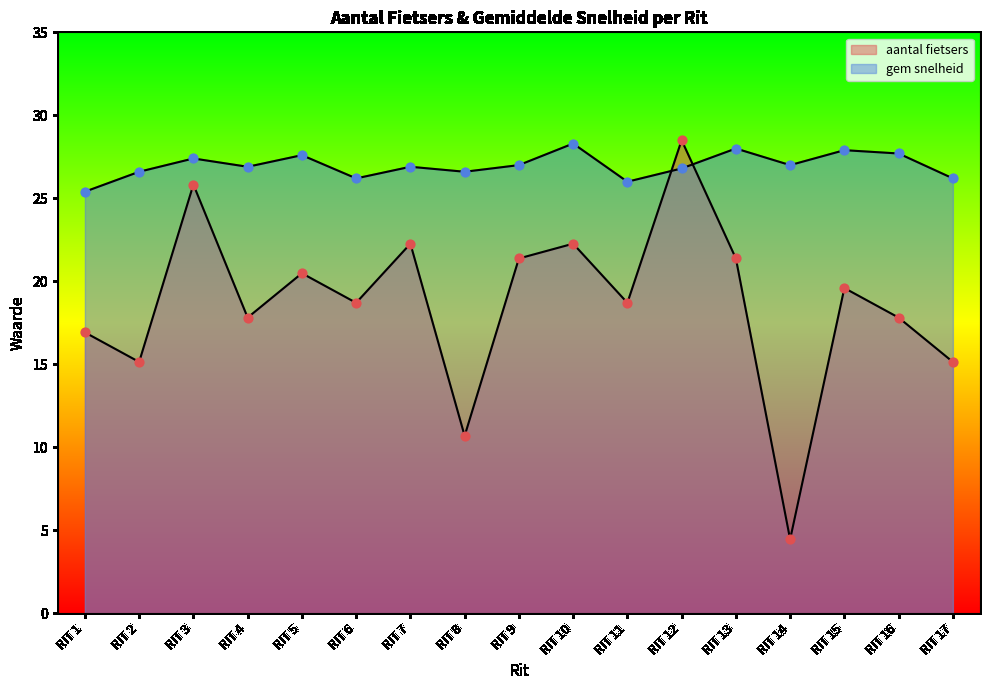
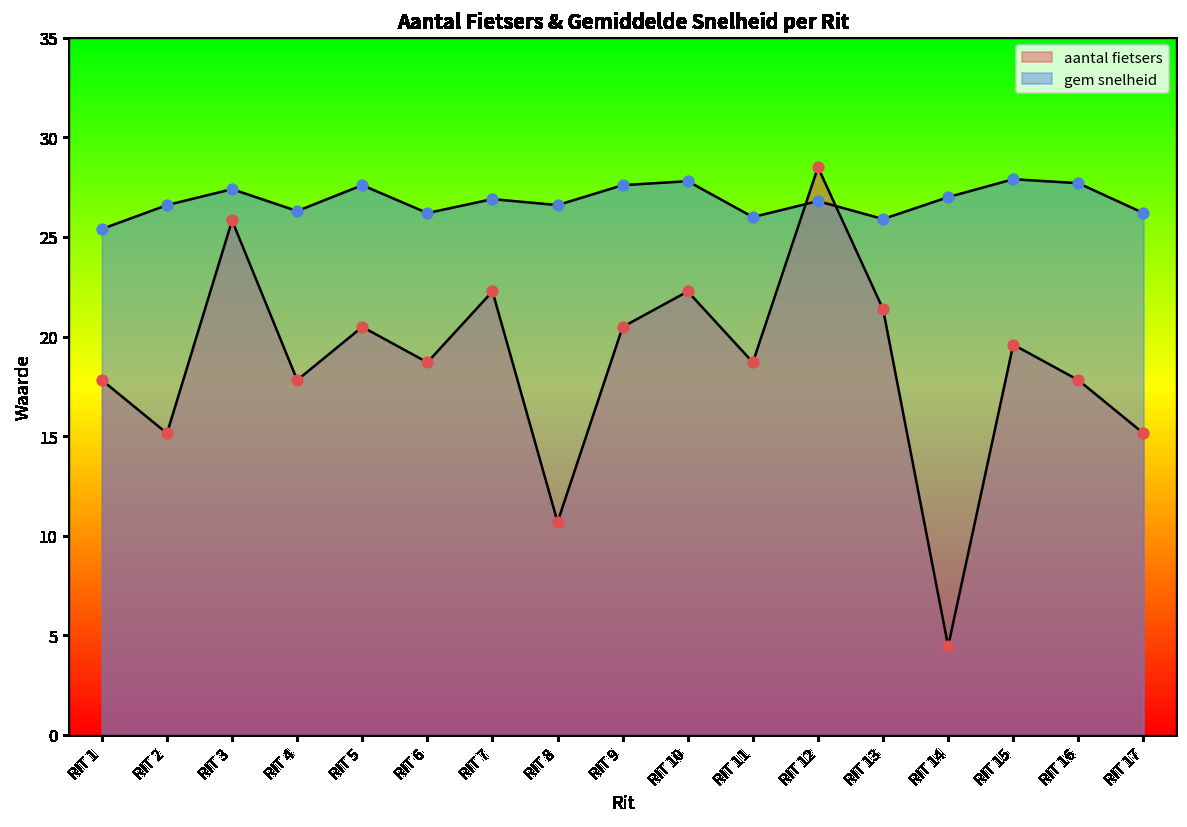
  {
    "aantal fietsers": {
-     "RIT 1": 16.9,
+     "RIT 1": 17.8,
      "RIT 2": 15.1,
      "RIT 3": 25.8,
      "RIT 4": 17.8,
      "RIT 5": 20.5,
      "RIT 6": 18.7,
      "RIT 7": 22.3,
      "RIT 8": 10.7,
-     "RIT 9": 21.4,
+     "RIT 9": 20.5,
      "RIT 10": 22.3,
      "RIT 11": 18.7,
      "RIT 12": 28.5,
      "RIT 13": 21.4,
      "RIT 14": 4.5,
      "RIT 15": 19.6,
      "RIT 16": 17.8,
      "RIT 17": 15.1
    },
    "gem snelheid": {
      "RIT 1": 25.4,
      "RIT 2": 26.6,
      "RIT 3": 27.4,
-     "RIT 4": 26.9,
+     "RIT 4": 26.3,
      "RIT 5": 27.6,
      "RIT 6": 26.2,
      "RIT 7": 26.9,
      "RIT 8": 26.6,
-     "RIT 9": 27.0,
-     "RIT 10": 28.3,
+     "RIT 9": 27.6,
+     "RIT 10": 27.8,
      "RIT 11": 26.0,
      "RIT 12": 26.8,
-     "RIT 13": 28.0,
+     "RIT 13": 25.9,
      "RIT 14": 27.0,
      "RIT 15": 27.9,
      "RIT 16": 27.7,
      "RIT 17": 26.2
    }
  }
